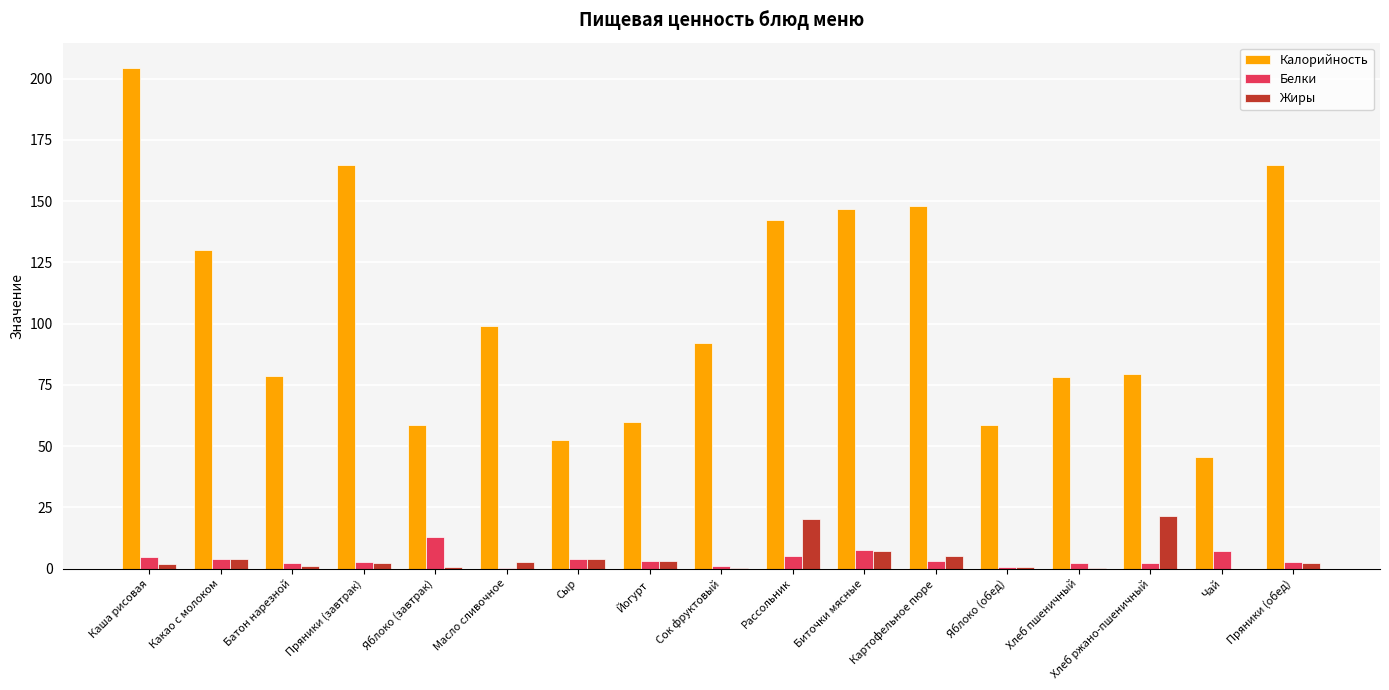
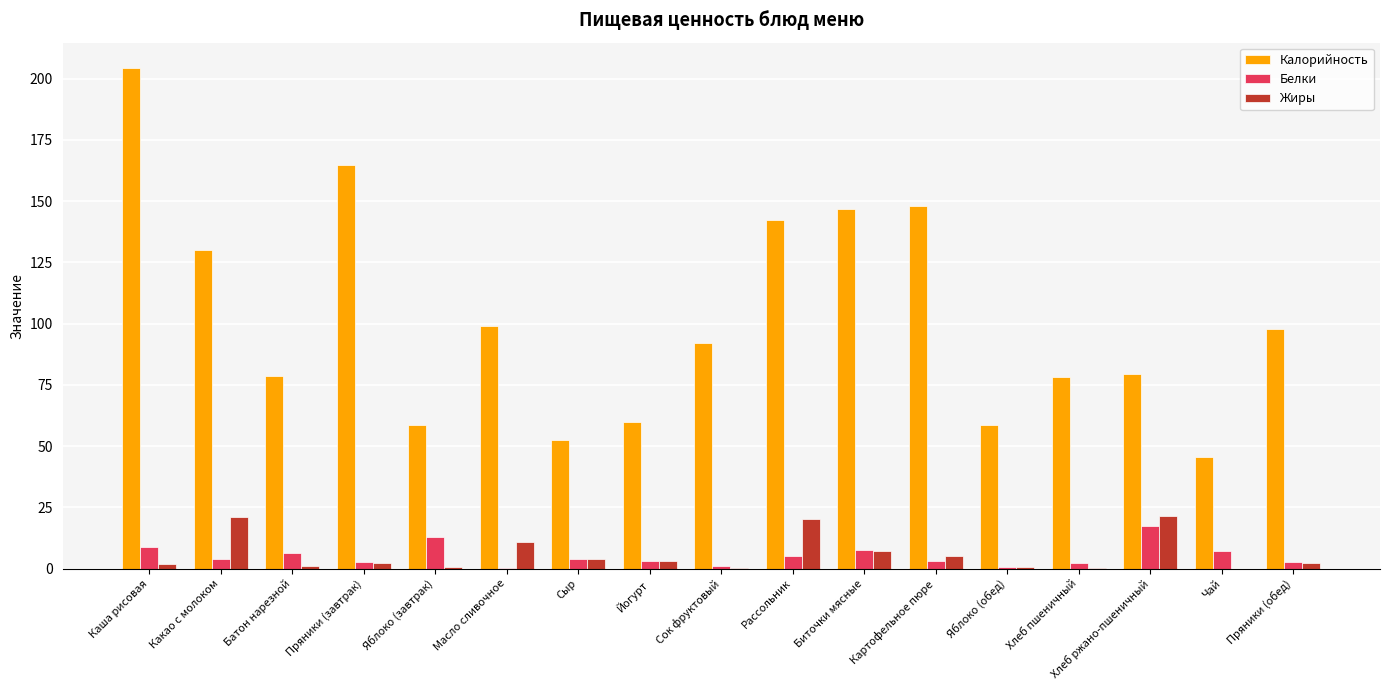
  {
    "Калорийность": {
      "Каша рисовая": 204,
      "Какао с молоком": 130,
      "Батон нарезной": 79,
      "Пряники (завтрак)": 165,
      "Яблоко (завтрак)": 59,
      "Масло сливочное": 99,
      "Сыр": 53,
      "Йогурт": 60,
      "Сок фруктовый": 92,
      "Рассольник": 142,
      "Биточки мясные": 147,
      "Картофельное пюре": 148,
      "Яблоко (обед)": 59,
      "Хлеб пшеничный": 78,
      "Хлеб ржано-пшеничный": 80,
      "Чай": 45,
-     "Пряники (обед)": 165
+     "Пряники (обед)": 98
    },
    "Белки": {
-     "Каша рисовая": 5,
+     "Каша рисовая": 9,
      "Какао с молоком": 4,
-     "Батон нарезной": 2,
+     "Батон нарезной": 6,
      "Пряники (завтрак)": 3,
      "Яблоко (завтрак)": 13,
      "Сыр": 4,
      "Йогурт": 3,
      "Рассольник": 5,
      "Биточки мясные": 8,
      "Картофельное пюре": 3,
      "Хлеб пшеничный": 2,
-     "Хлеб ржано-пшеничный": 2,
+     "Хлеб ржано-пшеничный": 18,
      "Чай": 7,
      "Пряники (обед)": 3
    },
    "Жиры": {
      "Каша рисовая": 2,
-     "Какао с молоком": 4,
+     "Какао с молоком": 21,
      "Пряники (завтрак)": 2,
-     "Масло сливочное": 3,
+     "Масло сливочное": 11,
      "Сыр": 4,
      "Йогурт": 3,
      "Рассольник": 20,
      "Биточки мясные": 7,
      "Картофельное пюре": 5,
      "Хлеб ржано-пшеничный": 22,
      "Чай": 0,
      "Пряники (обед)": 2
    }
  }
